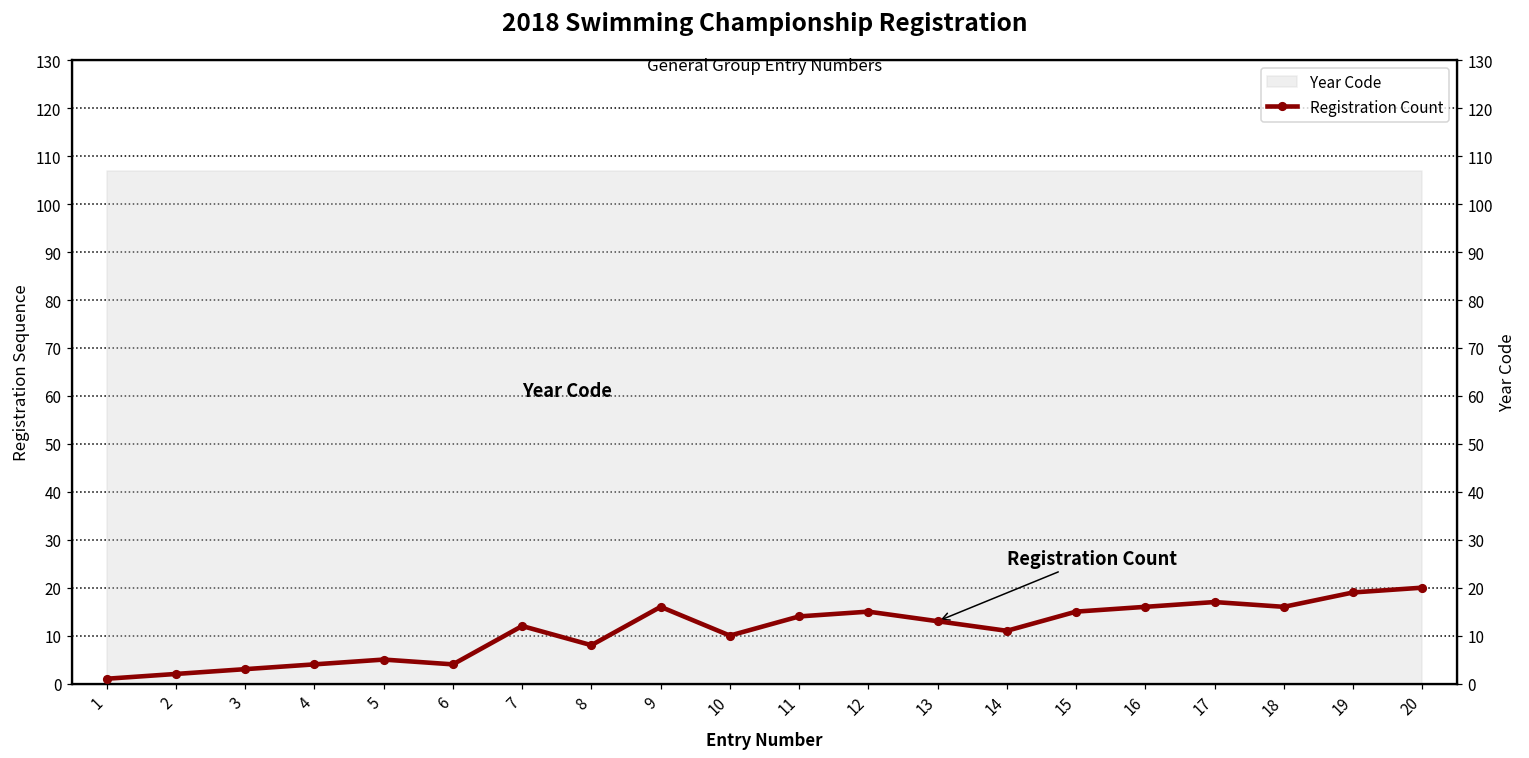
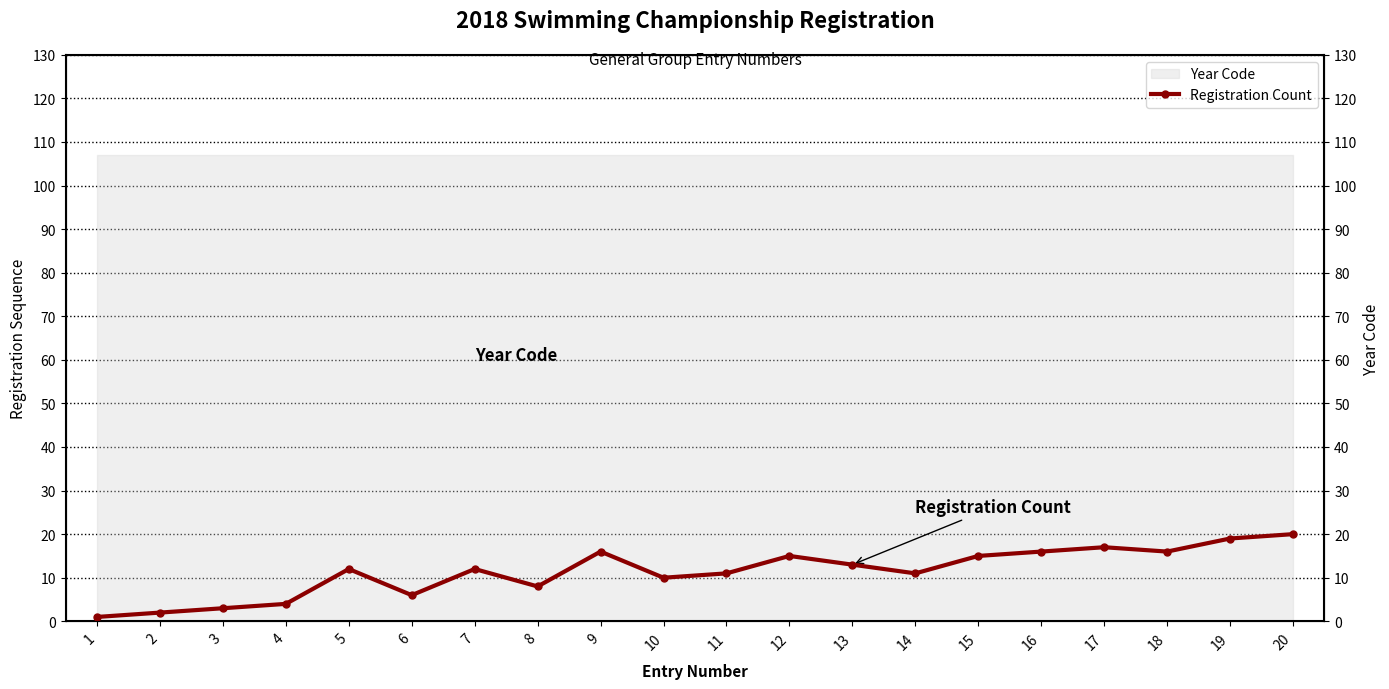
  {
    "Year Code": {
      "1": 107,
      "2": 107,
      "3": 107,
      "4": 107,
      "5": 107,
      "6": 107,
      "7": 107,
      "8": 107,
      "9": 107,
      "10": 107,
      "11": 107,
      "12": 107,
      "13": 107,
      "14": 107,
      "15": 107,
      "16": 107,
      "17": 107,
      "18": 107,
      "19": 107,
      "20": 107
    },
    "Registration Count": {
      "1": 1,
      "2": 2,
      "3": 3,
      "4": 4,
-     "5": 5,
-     "6": 4,
+     "5": 12,
+     "6": 6,
      "7": 12,
      "8": 8,
      "9": 16,
      "10": 10,
-     "11": 14,
+     "11": 11,
      "12": 15,
      "13": 13,
      "14": 11,
      "15": 15,
      "16": 16,
      "17": 17,
      "18": 16,
      "19": 19,
      "20": 20
    }
  }
